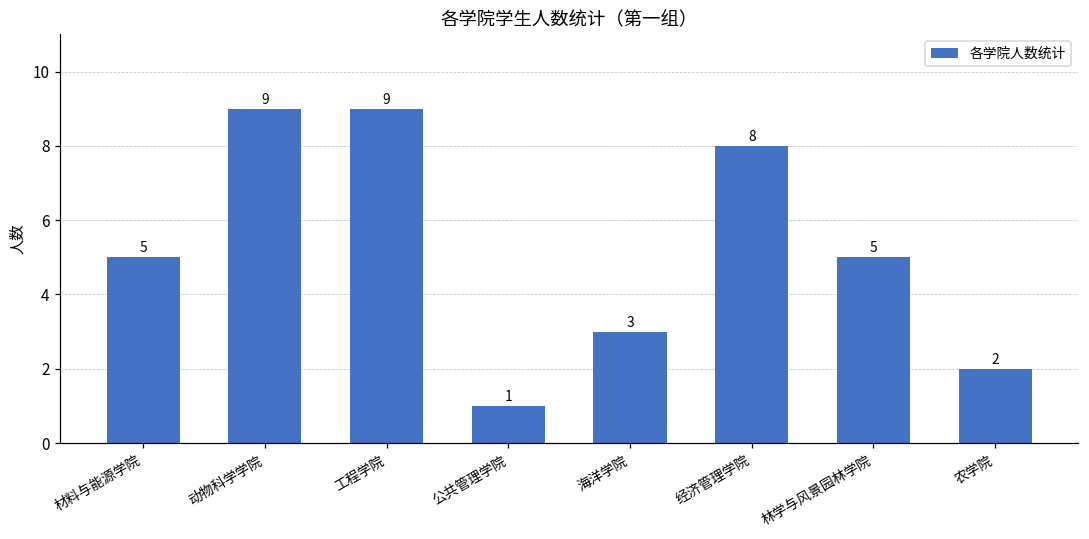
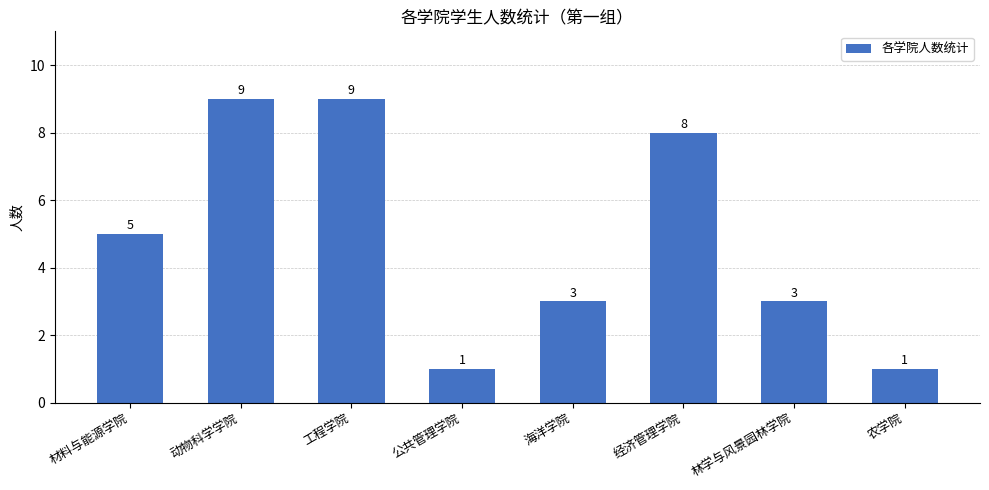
  {
    "材料与能源学院": 5,
    "动物科学学院": 9,
    "工程学院": 9,
    "公共管理学院": 1,
    "海洋学院": 3,
    "经济管理学院": 8,
-   "林学与风景园林学院": 5,
-   "农学院": 2
+   "林学与风景园林学院": 3,
+   "农学院": 1
  }
